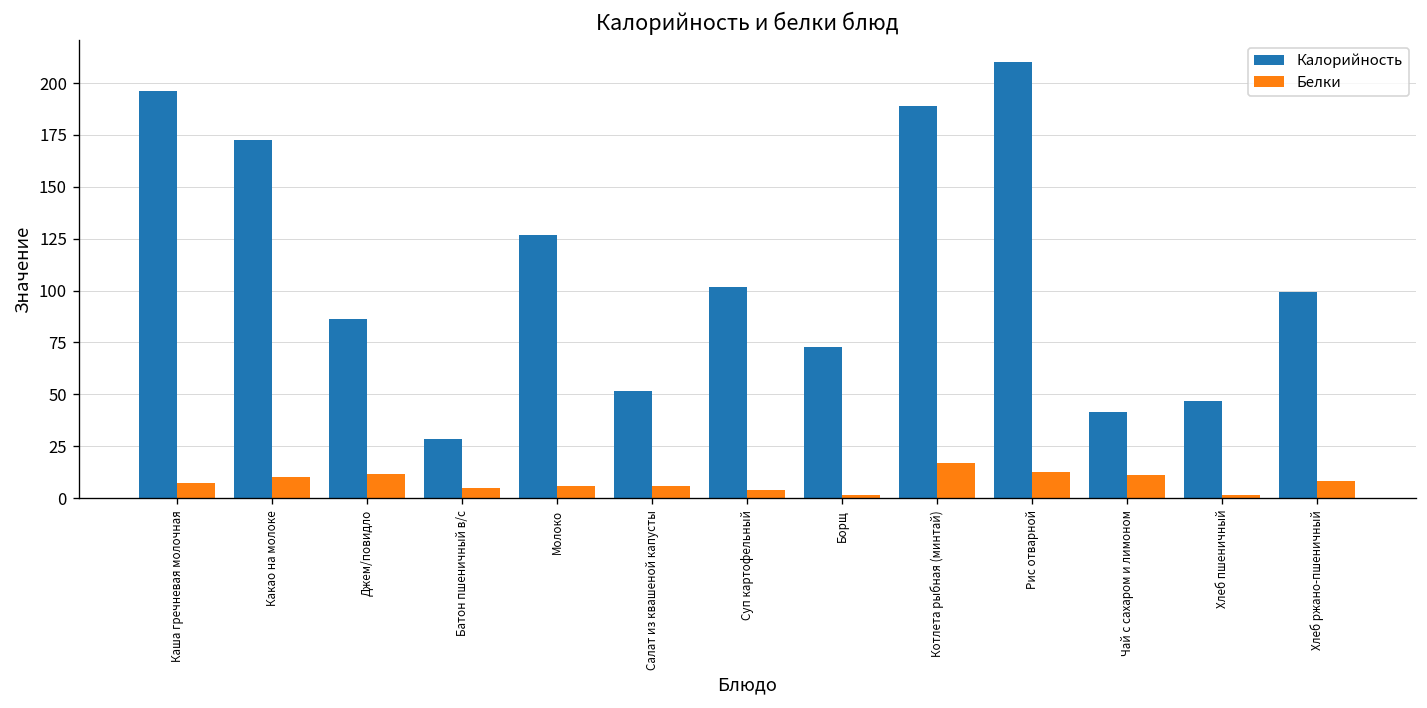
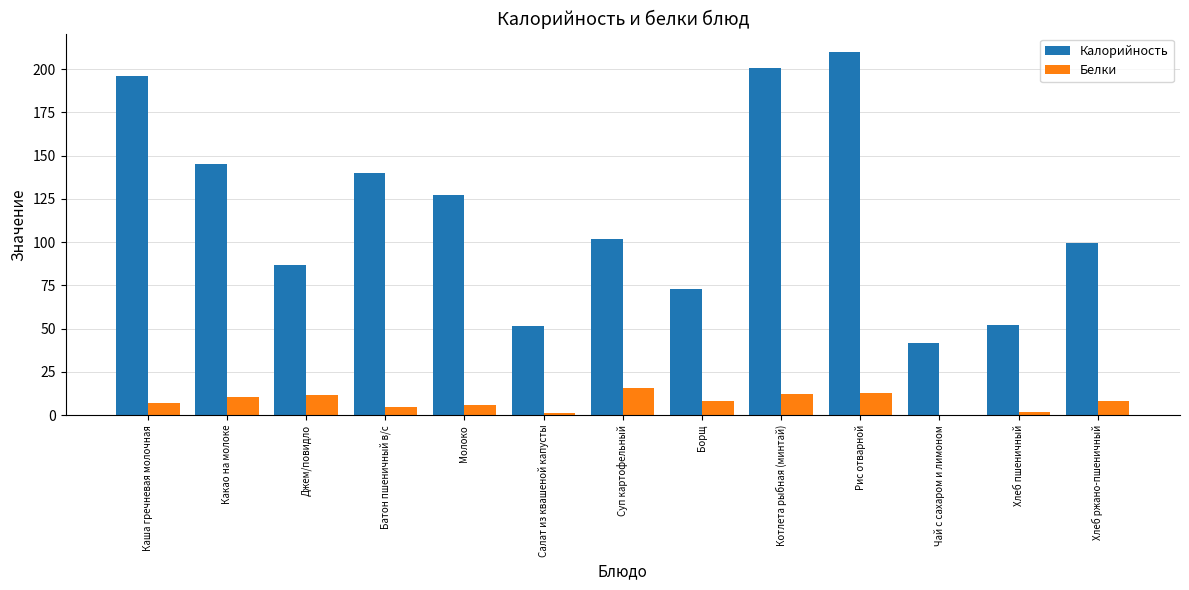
  {
    "Калорийность": {
      "Каша гречневая молочная": 196,
-     "Какао на молоке": 173,
+     "Какао на молоке": 145,
      "Джем/повидло": 87,
-     "Батон пшеничный в/с": 29,
+     "Батон пшеничный в/с": 140,
      "Молоко": 127,
      "Салат из квашеной капусты": 52,
      "Суп картофельный": 102,
      "Борщ": 73,
-     "Котлета рыбная (минтай)": 189,
+     "Котлета рыбная (минтай)": 201,
      "Рис отварной": 210,
      "Чай с сахаром и лимоном": 42,
-     "Хлеб пшеничный": 47,
+     "Хлеб пшеничный": 52,
      "Хлеб ржано-пшеничный": 99
    },
    "Белки": {
      "Каша гречневая молочная": 7,
      "Какао на молоке": 10,
      "Джем/повидло": 12,
      "Батон пшеничный в/с": 5,
      "Молоко": 6,
-     "Салат из квашеной капусты": 6,
-     "Суп картофельный": 4,
-     "Борщ": 1,
-     "Котлета рыбная (минтай)": 17,
+     "Салат из квашеной капусты": 1,
+     "Суп картофельный": 16,
+     "Борщ": 8,
+     "Котлета рыбная (минтай)": 12,
      "Рис отварной": 13,
-     "Чай с сахаром и лимоном": 11,
+     "Чай с сахаром и лимоном": 0,
      "Хлеб пшеничный": 2,
      "Хлеб ржано-пшеничный": 8
    }
  }
